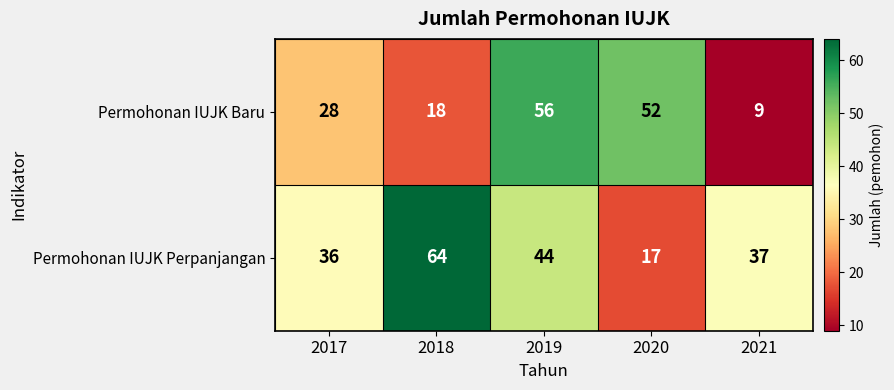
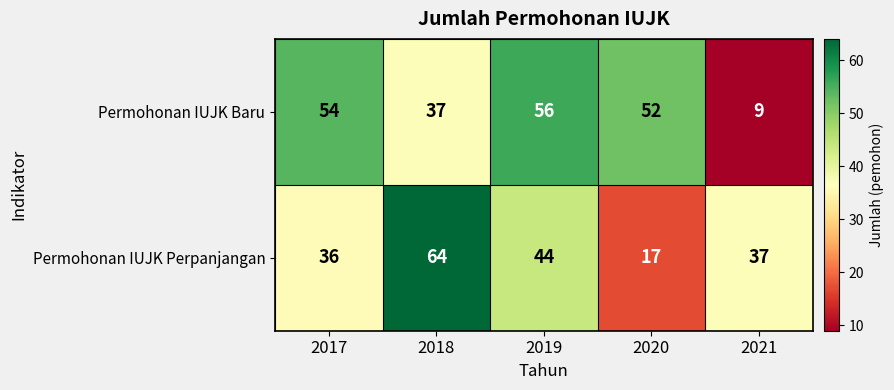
  {
    "Permohonan IUJK Baru": {
-     "2017": 28,
-     "2018": 18,
+     "2017": 54,
+     "2018": 37,
      "2019": 56,
      "2020": 52,
      "2021": 9
    },
    "Permohonan IUJK Perpanjangan": {
      "2017": 36,
      "2018": 64,
      "2019": 44,
      "2020": 17,
      "2021": 37
    }
  }
